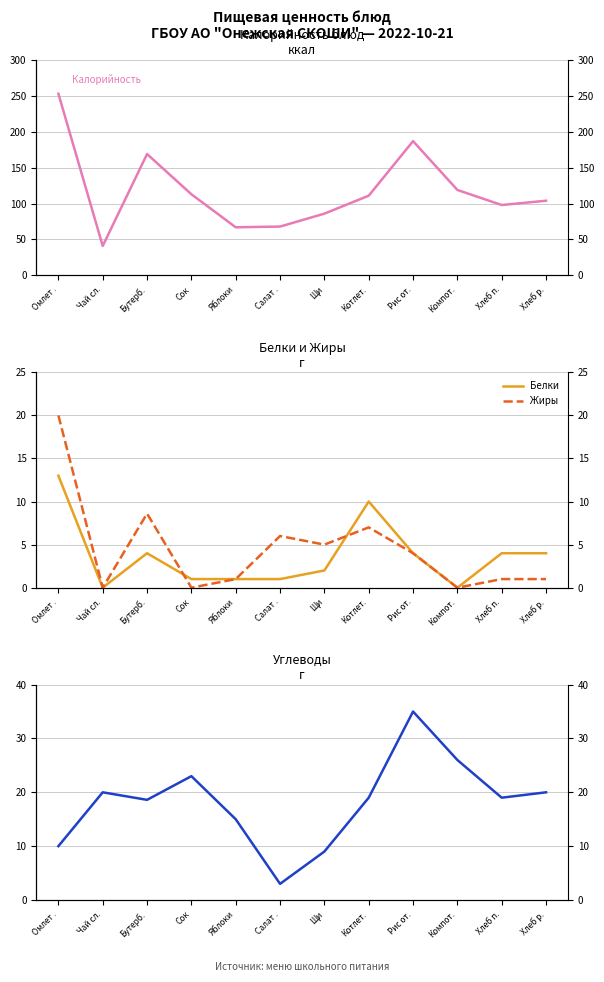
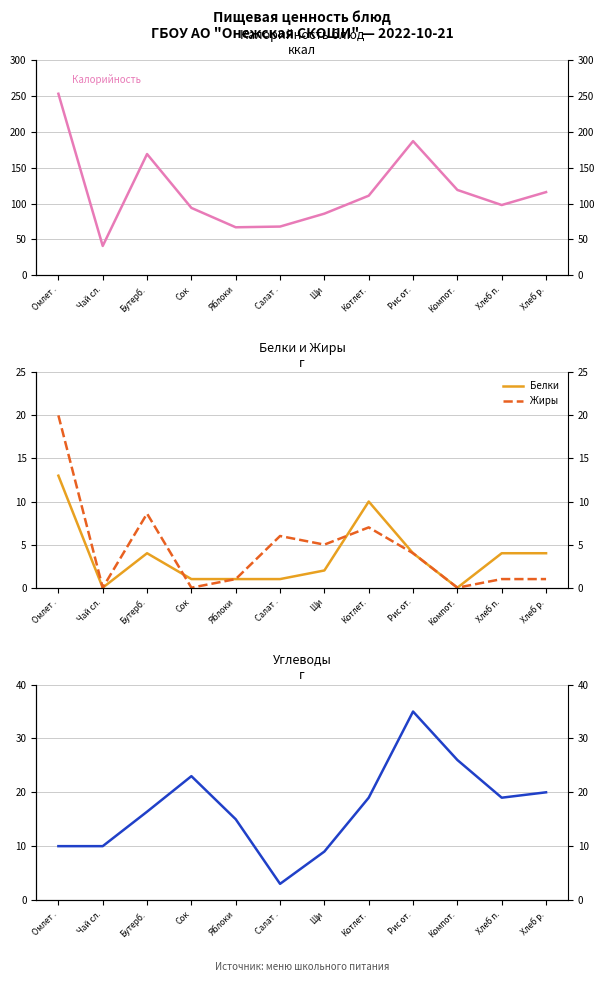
  {
    "Калорийность блюд ккал": {
      "Омлет .": 250,
      "Чай сл.": 40,
      "Бутерб.": 170,
-     "Сок": 110,
+     "Сок": 90,
      "Яблоки": 70,
      "Салат .": 70,
      "Щи": 90,
      "Котлет.": 110,
      "Рис от.": 190,
      "Компот.": 120,
      "Хлеб п.": 100,
-     "Хлеб р.": 100
+     "Хлеб р.": 120
    },
    "Белки и Жиры г": {
      "Белки": {
        "Омлет .": 13,
        "Бутерб.": 4,
        "Сок": 1,
        "Салат .": 1,
        "Щи": 2,
        "Котлет.": 10,
        "Хлеб п.": 4,
        "Хлеб р.": 4
      },
      "Жиры": {
        "Омлет .": 20,
        "Бутерб.": 9,
        "Сок": 0,
        "Салат .": 6,
        "Щи": 5,
        "Котлет.": 7,
        "Хлеб п.": 1,
        "Хлеб р.": 1
      }
    },
    "Углеводы г": {
      "Омлет .": 10,
-     "Чай сл.": 20,
-     "Бутерб.": 19,
+     "Чай сл.": 10,
+     "Бутерб.": 16,
      "Сок": 23,
      "Яблоки": 15,
      "Салат .": 3,
      "Щи": 9,
      "Котлет.": 19,
      "Рис от.": 35,
      "Компот.": 26,
      "Хлеб п.": 19,
      "Хлеб р.": 20
    }
  }
